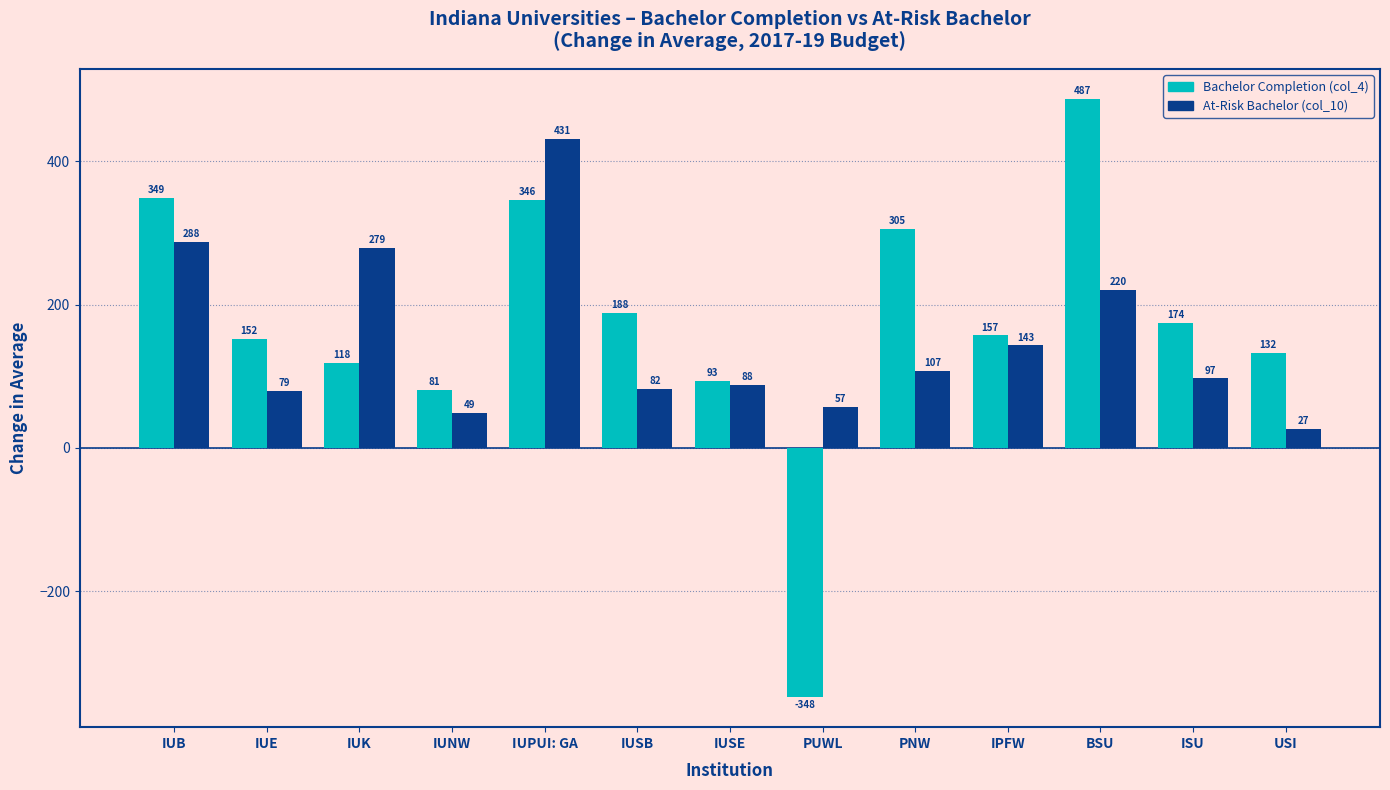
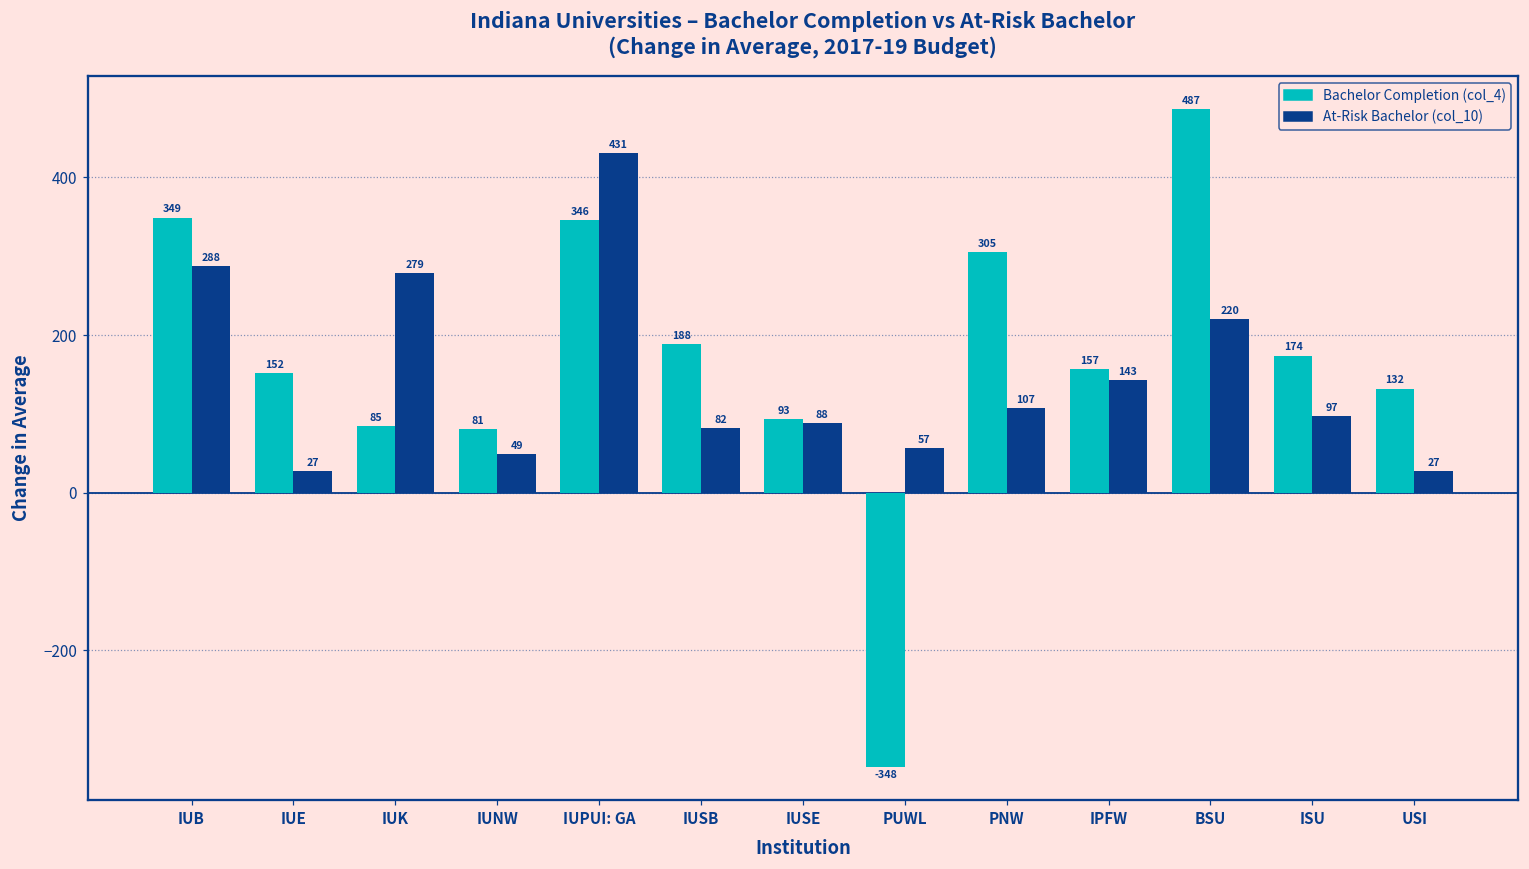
  {
    "Bachelor Completion (col_4)": {
      "IUB": 349,
      "IUE": 152,
-     "IUK": 118,
+     "IUK": 85,
      "IUNW": 81,
      "IUPUI: GA": 346,
      "IUSB": 188,
      "IUSE": 93,
      "PUWL": -348,
      "PNW": 305,
      "IPFW": 157,
      "BSU": 487,
      "ISU": 174,
      "USI": 132
    },
    "At-Risk Bachelor (col_10)": {
      "IUB": 288,
-     "IUE": 79,
+     "IUE": 27,
      "IUK": 279,
      "IUNW": 49,
      "IUPUI: GA": 431,
      "IUSB": 82,
      "IUSE": 88,
      "PUWL": 57,
      "PNW": 107,
      "IPFW": 143,
      "BSU": 220,
      "ISU": 97,
      "USI": 27
    }
  }
